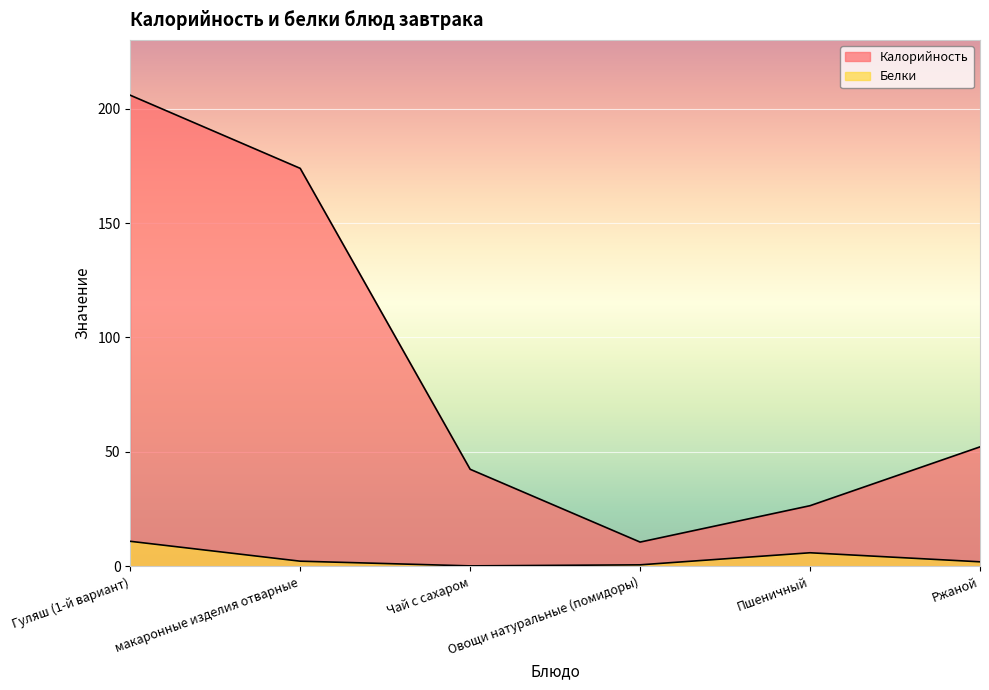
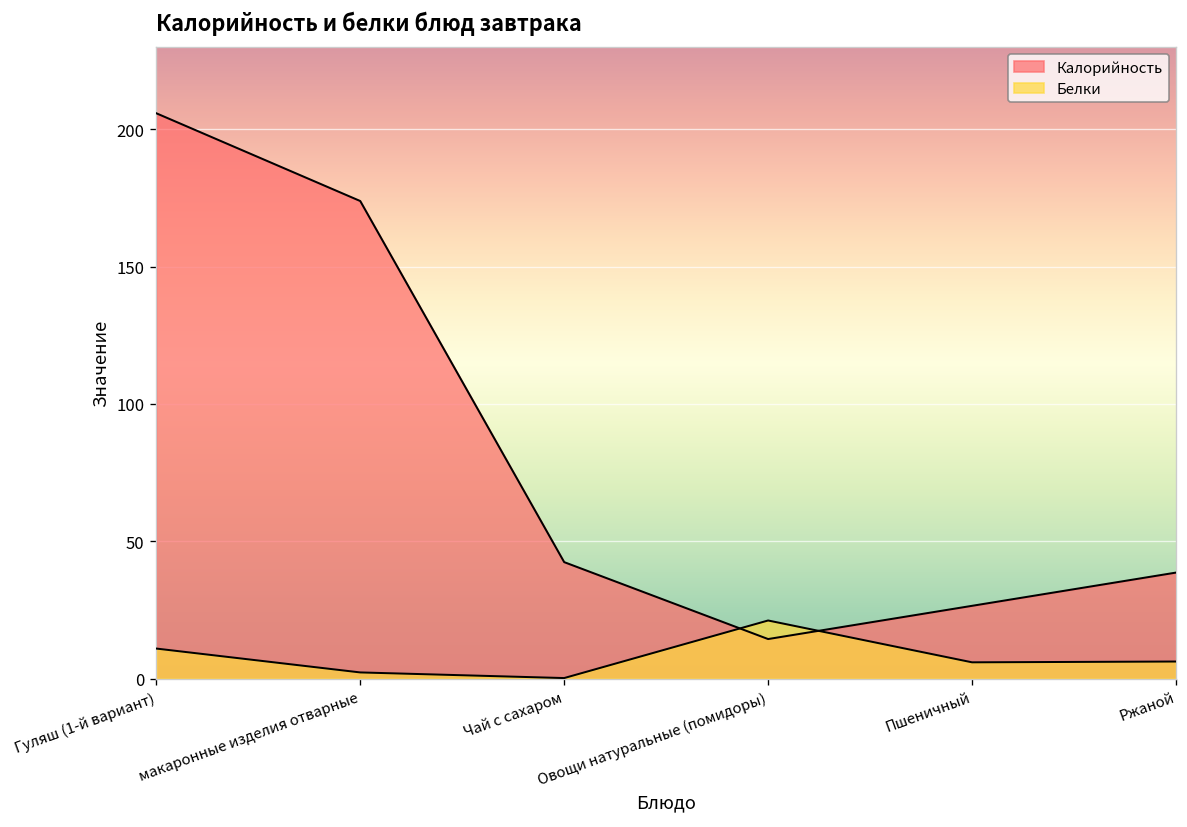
  {
    "Калорийность": {
      "Гуляш (1-й вариант)": 206,
      "макаронные изделия отварные": 174,
      "Чай с сахаром": 42,
-     "Овощи натуральные (помидоры)": 11,
+     "Овощи натуральные (помидоры)": 14,
      "Пшеничный": 27,
-     "Ржаной": 52
+     "Ржаной": 39
    },
    "Белки": {
      "Гуляш (1-й вариант)": 11,
      "макаронные изделия отварные": 2,
      "Чай с сахаром": 0,
-     "Овощи натуральные (помидоры)": 1,
+     "Овощи натуральные (помидоры)": 21,
      "Пшеничный": 6,
-     "Ржаной": 2
+     "Ржаной": 6
    }
  }
